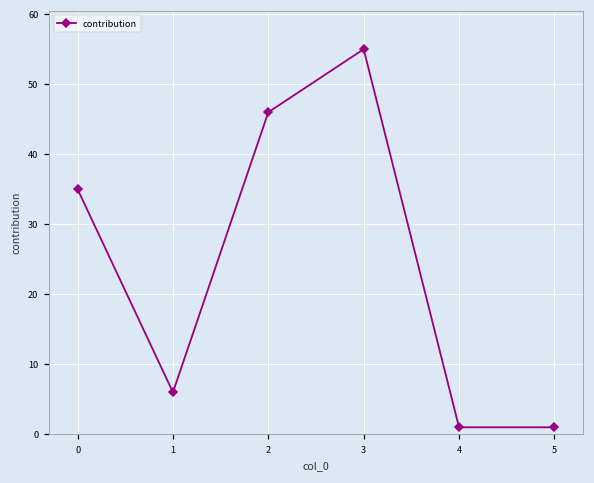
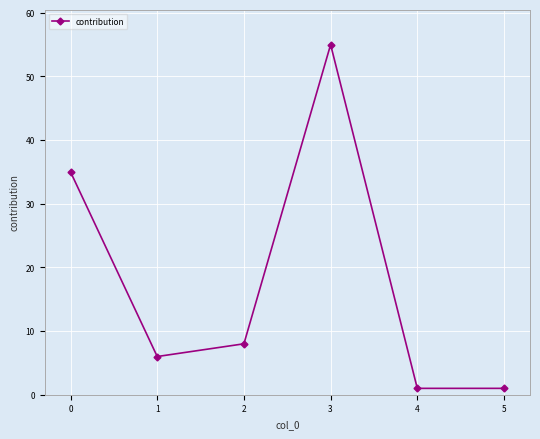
  {
    "0": 35,
    "1": 6,
-   "2": 46,
+   "2": 8,
    "3": 55,
    "4": 1,
    "5": 1
  }
